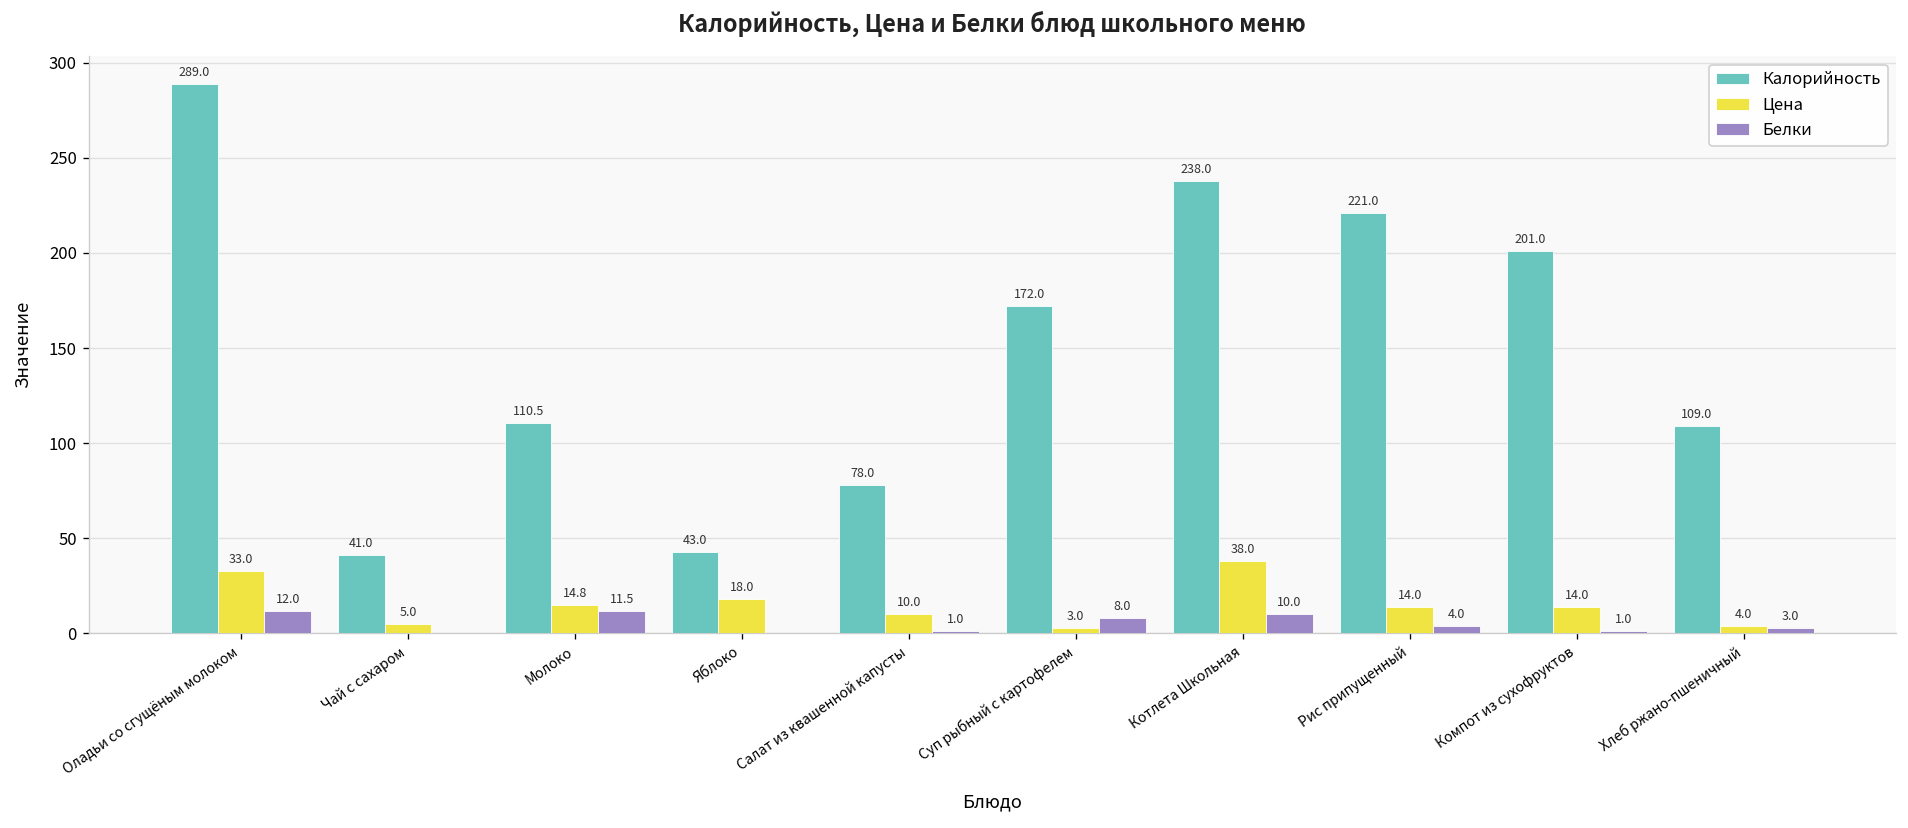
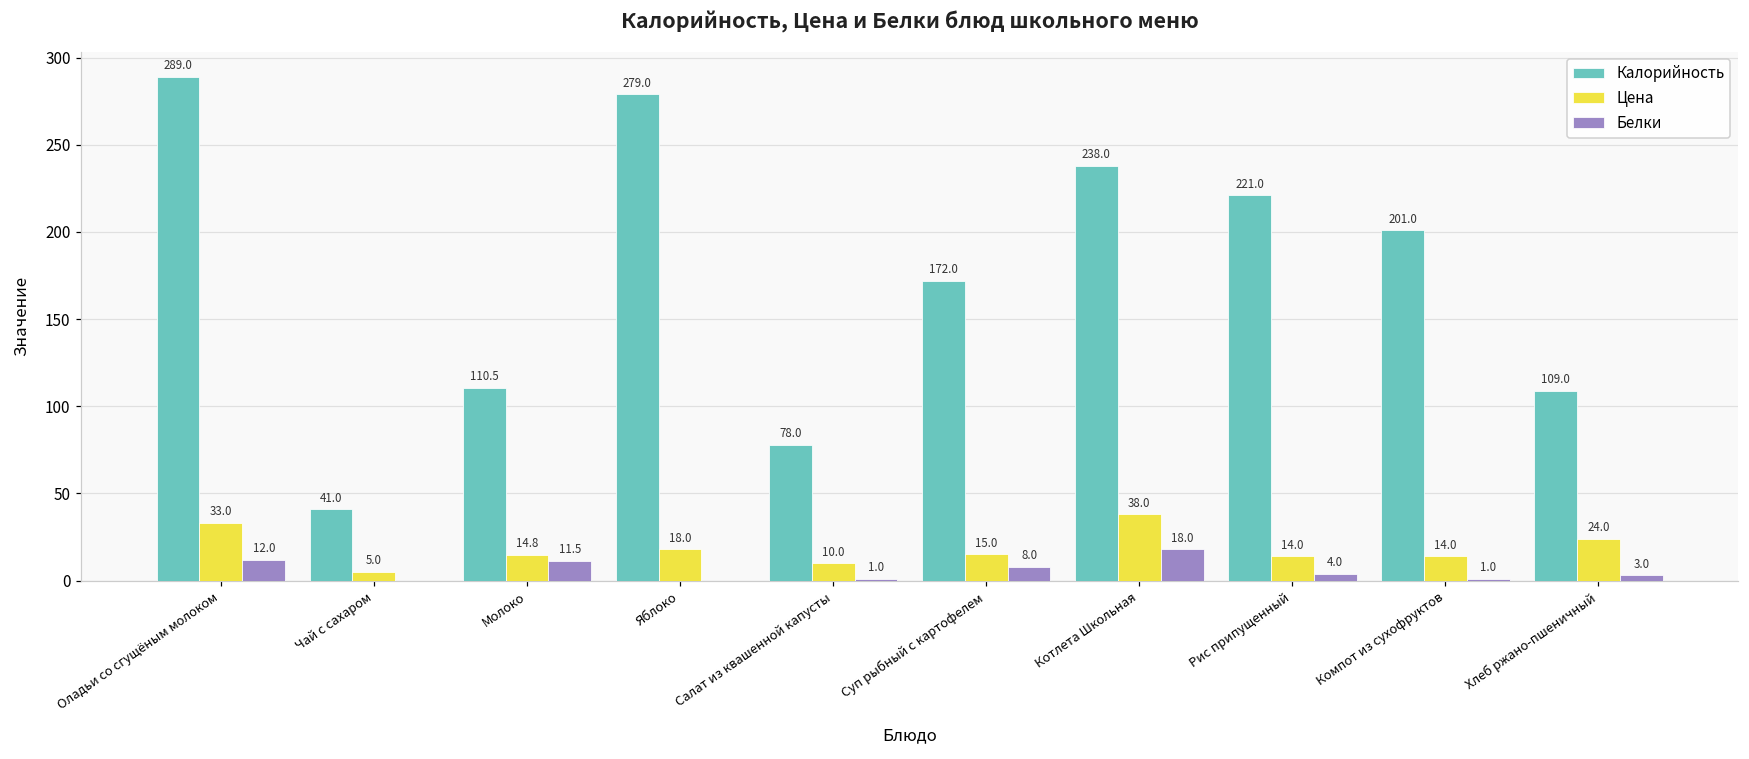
  {
    "Калорийность": {
      "Оладьи со сгущёным молоком": 289.0,
      "Чай с сахаром": 41.0,
      "Молоко": 110.5,
-     "Яблоко": 43.0,
+     "Яблоко": 279.0,
      "Салат из квашенной капусты": 78.0,
      "Суп рыбный с картофелем": 172.0,
      "Котлета Школьная": 238.0,
      "Рис припущенный": 221.0,
      "Компот из сухофруктов": 201.0,
      "Хлеб ржано-пшеничный": 109.0
    },
    "Цена": {
      "Оладьи со сгущёным молоком": 33.0,
      "Чай с сахаром": 5.0,
      "Молоко": 14.8,
      "Яблоко": 18.0,
      "Салат из квашенной капусты": 10.0,
-     "Суп рыбный с картофелем": 3.0,
+     "Суп рыбный с картофелем": 15.0,
      "Котлета Школьная": 38.0,
      "Рис припущенный": 14.0,
      "Компот из сухофруктов": 14.0,
-     "Хлеб ржано-пшеничный": 4.0
+     "Хлеб ржано-пшеничный": 24.0
    },
    "Белки": {
      "Оладьи со сгущёным молоком": 12.0,
      "Молоко": 11.5,
      "Салат из квашенной капусты": 1.0,
      "Суп рыбный с картофелем": 8.0,
-     "Котлета Школьная": 10.0,
+     "Котлета Школьная": 18.0,
      "Рис припущенный": 4.0,
      "Компот из сухофруктов": 1.0,
      "Хлеб ржано-пшеничный": 3.0
    }
  }
